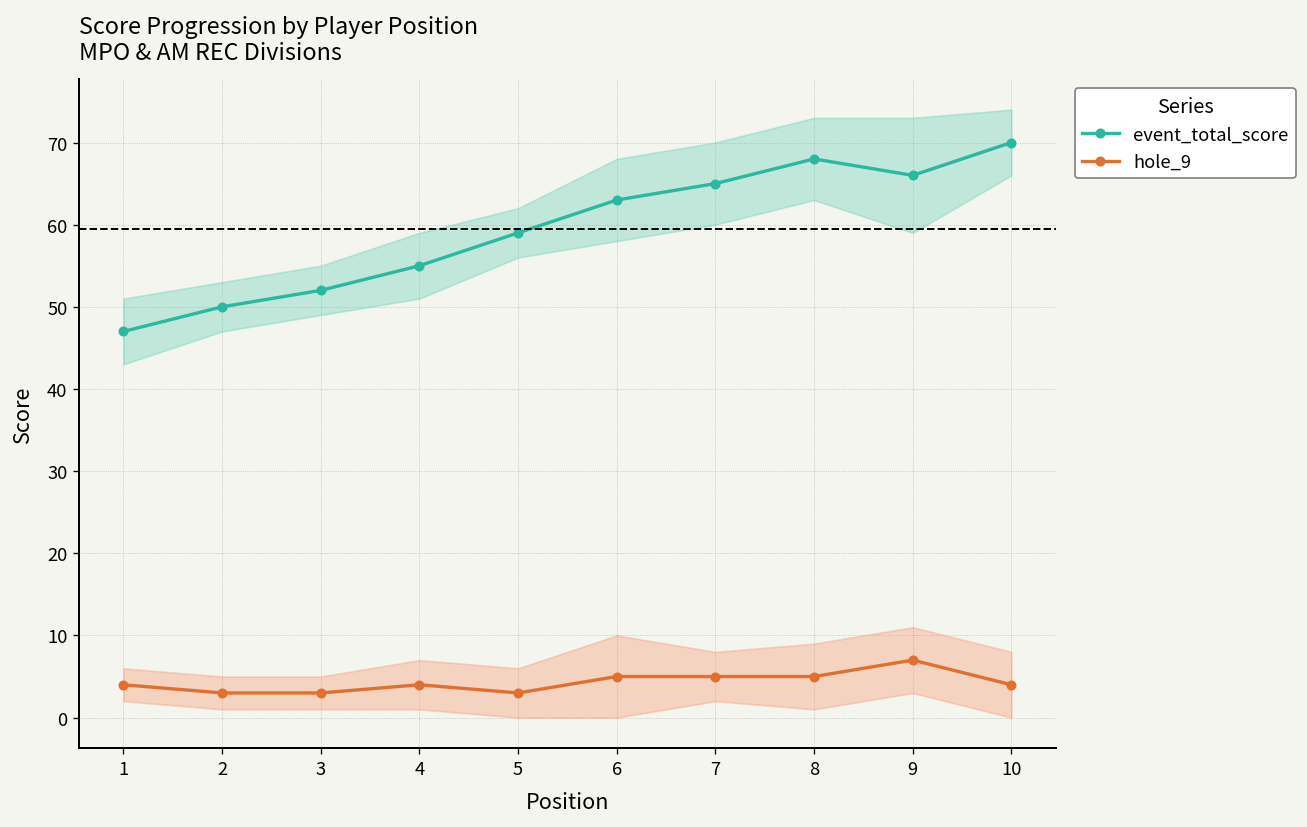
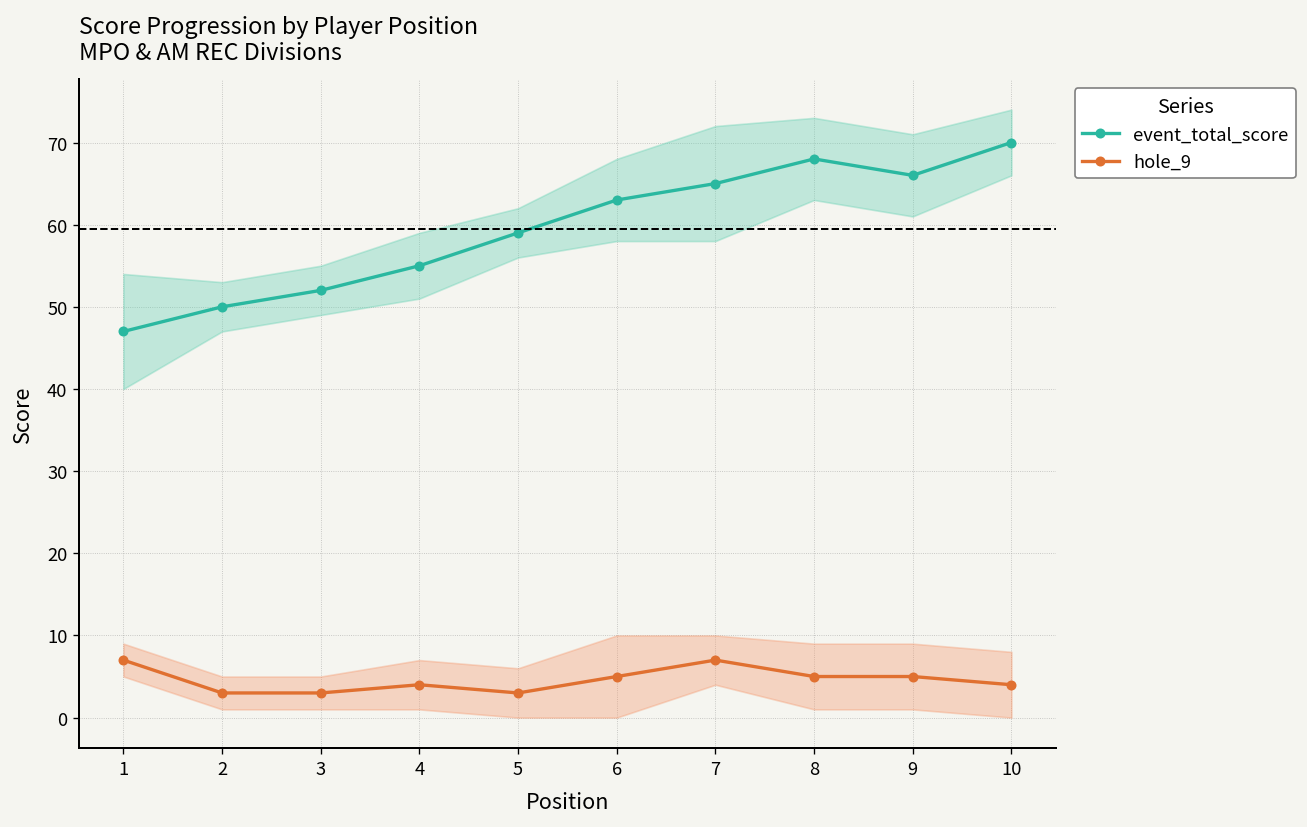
  {
    "hole_9": {
-     "1": 4,
+     "1": 7,
      "2": 3,
      "3": 3,
      "4": 4,
      "5": 3,
      "6": 5,
-     "7": 5,
+     "7": 7,
      "8": 5,
-     "9": 7,
+     "9": 5,
      "10": 4
    }
  }
